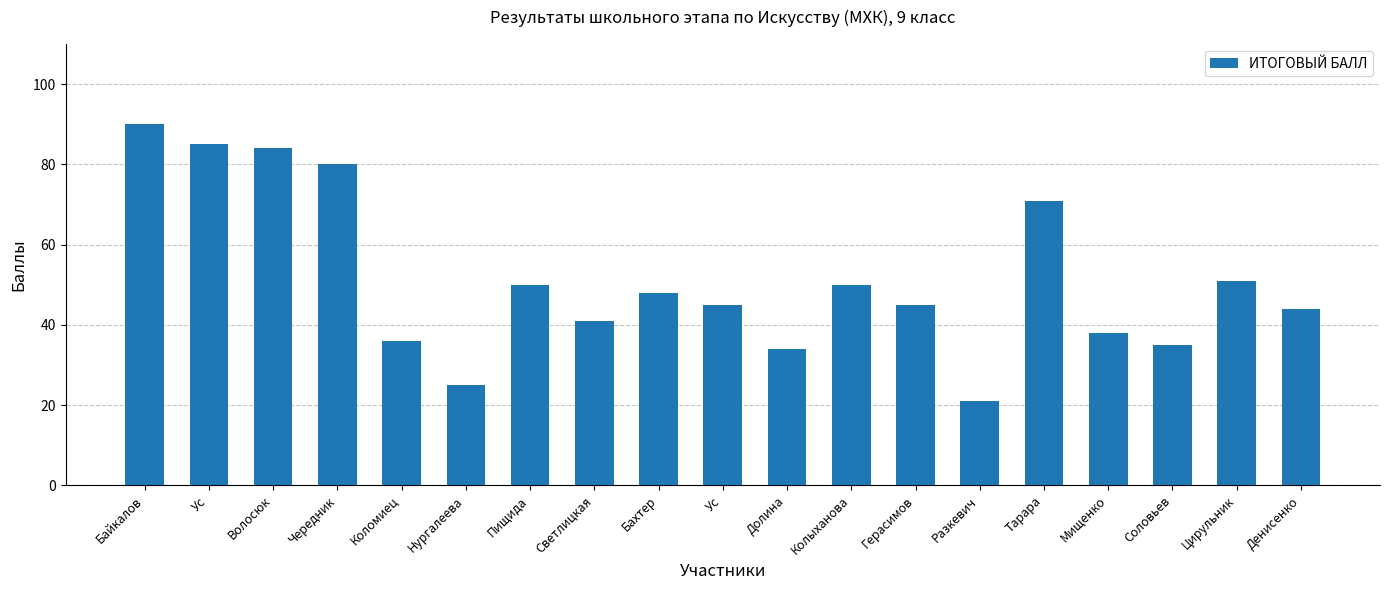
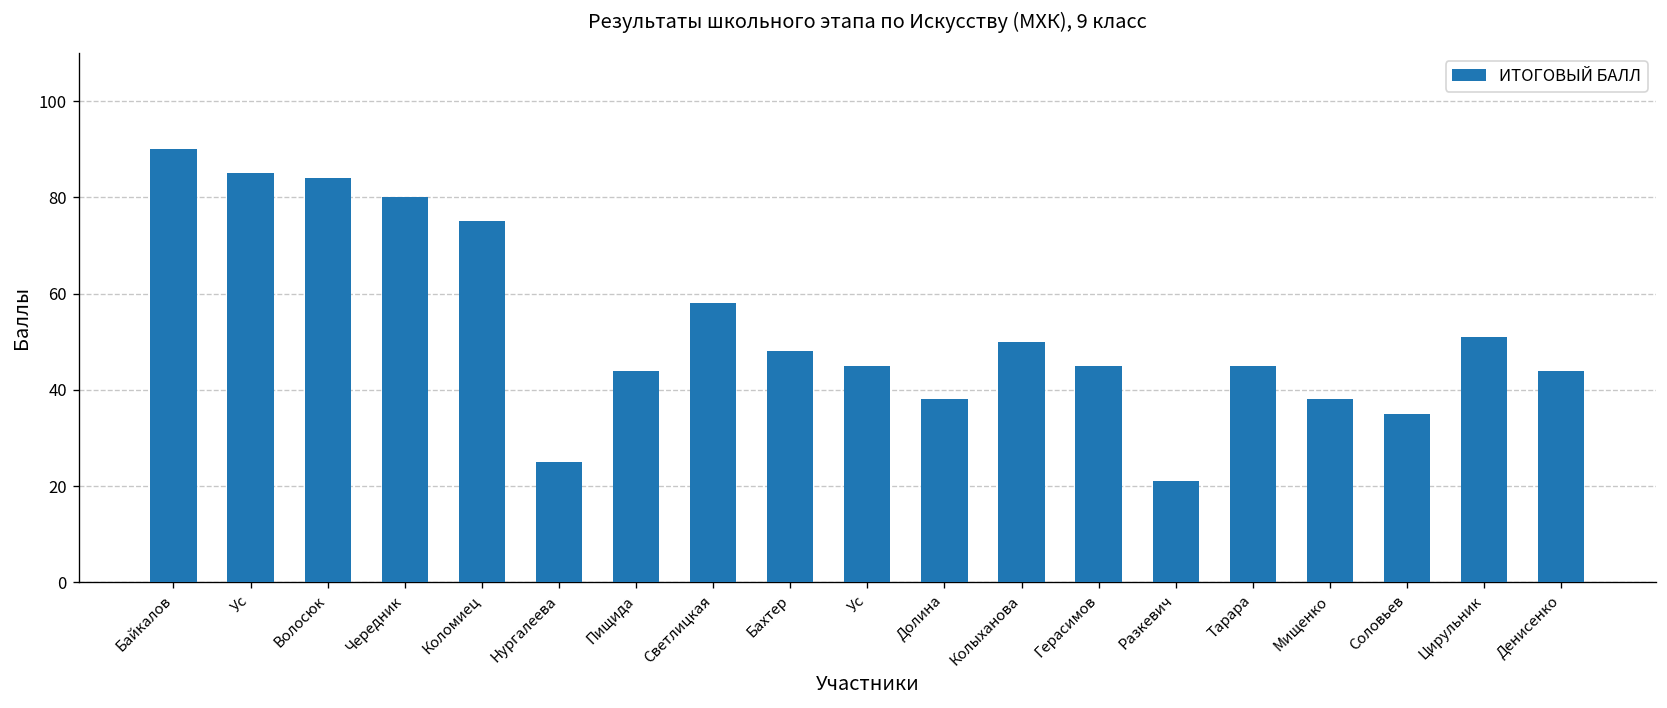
  {
    "Байкалов": 90,
    "Волосюк": 84,
    "Чередник": 80,
-   "Коломиец": 36,
+   "Коломиец": 75,
    "Нургалеева": 25,
-   "Пищида": 50,
-   "Светлицкая": 41,
+   "Пищида": 44,
+   "Светлицкая": 58,
    "Бахтер": 48,
-   "Долина": 34,
+   "Долина": 38,
    "Колыханова": 50,
    "Герасимов": 45,
    "Разкевич": 21,
-   "Тарара": 71,
+   "Тарара": 45,
    "Мищенко": 38,
    "Соловьев": 35,
    "Цирульник": 51,
    "Денисенко": 44
  }
